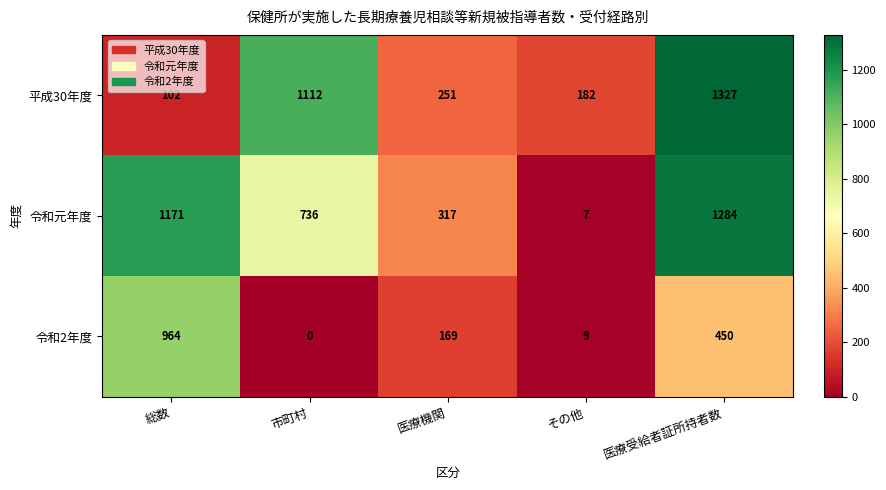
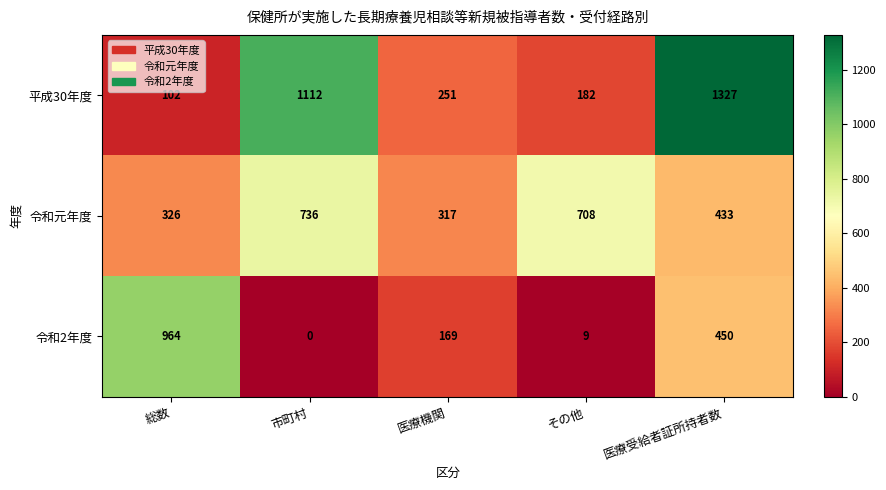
  {
    "平成30年度": {
      "市町村": 1112,
      "医療機関": 251,
      "その他": 182,
      "医療受給者証所持者数": 1327
    },
    "令和元年度": {
-     "総数": 1171,
+     "総数": 326,
      "市町村": 736,
      "医療機関": 317,
-     "その他": 7,
-     "医療受給者証所持者数": 1284
+     "その他": 708,
+     "医療受給者証所持者数": 433
    },
    "令和2年度": {
      "総数": 964,
      "市町村": 0,
      "医療機関": 169,
      "その他": 9,
      "医療受給者証所持者数": 450
    }
  }
